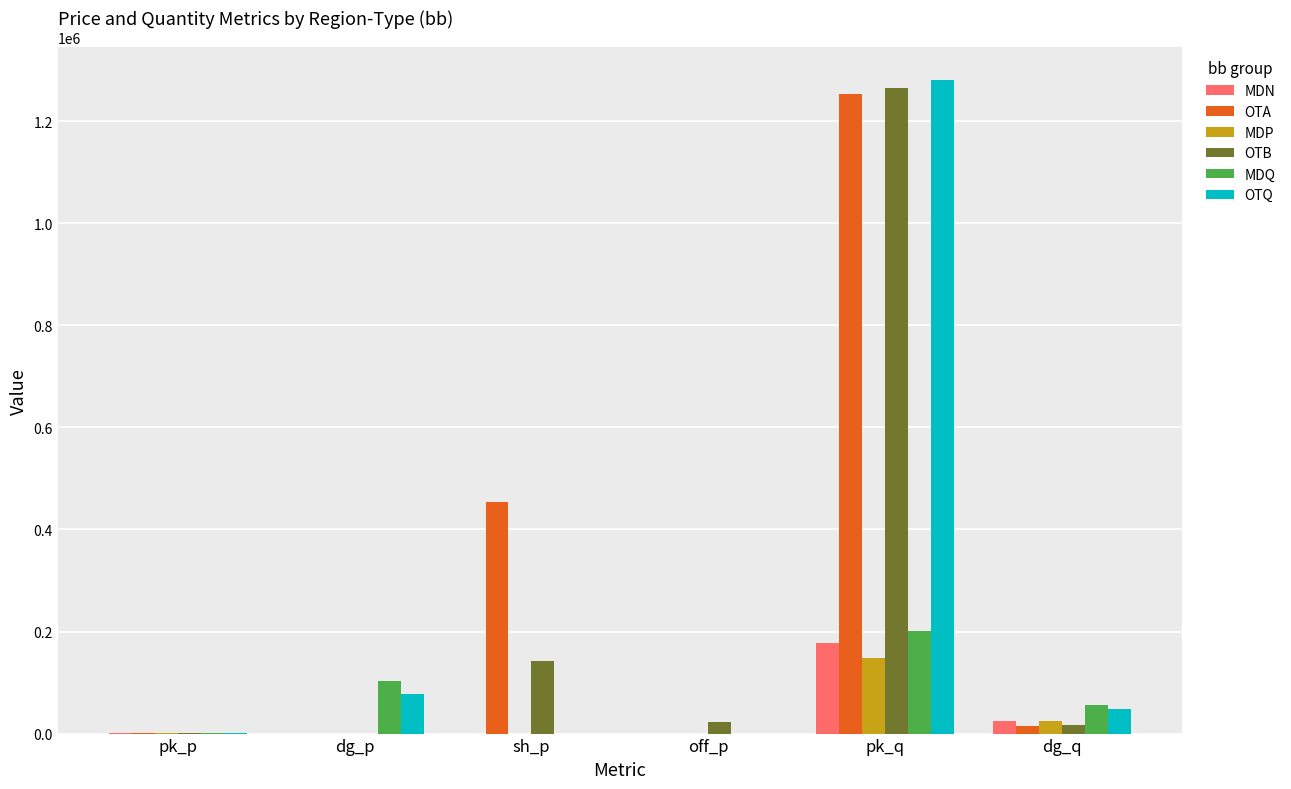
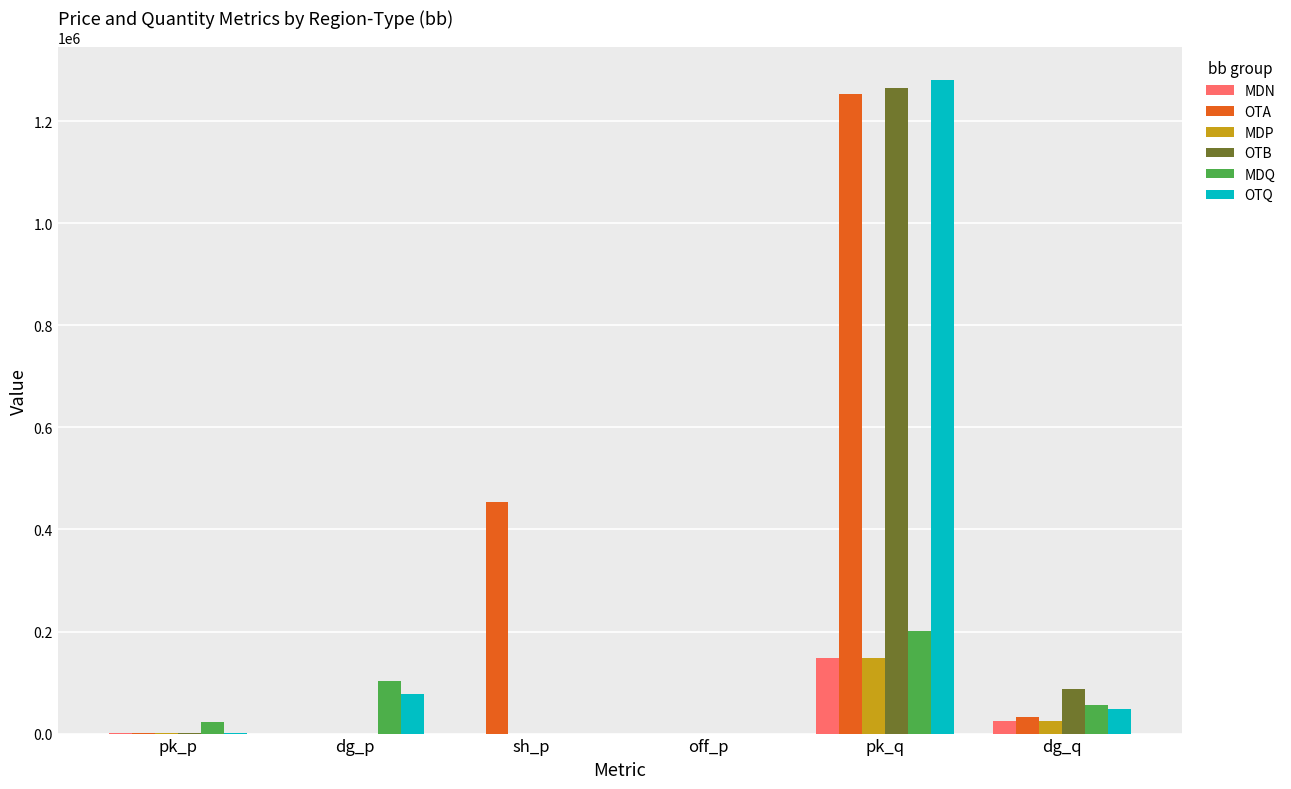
  {
    "MDN": {
-     "pk_q": 180000,
+     "pk_q": 150000,
      "dg_q": 20000
    },
    "OTA": {
      "sh_p": 450000,
      "pk_q": 1250000,
-     "dg_q": 20000
+     "dg_q": 30000
    },
    "MDP": {
      "pk_q": 150000,
      "dg_q": 20000
    },
    "OTB": {
-     "sh_p": 140000,
-     "off_p": 20000,
+     "sh_p": 0,
+     "off_p": 0,
      "pk_q": 1270000,
-     "dg_q": 20000
+     "dg_q": 90000
    },
    "MDQ": {
-     "pk_p": 0,
+     "pk_p": 20000,
      "dg_p": 100000,
      "pk_q": 200000,
      "dg_q": 60000
    },
    "OTQ": {
      "dg_p": 80000,
      "pk_q": 1280000,
      "dg_q": 50000
    }
  }
